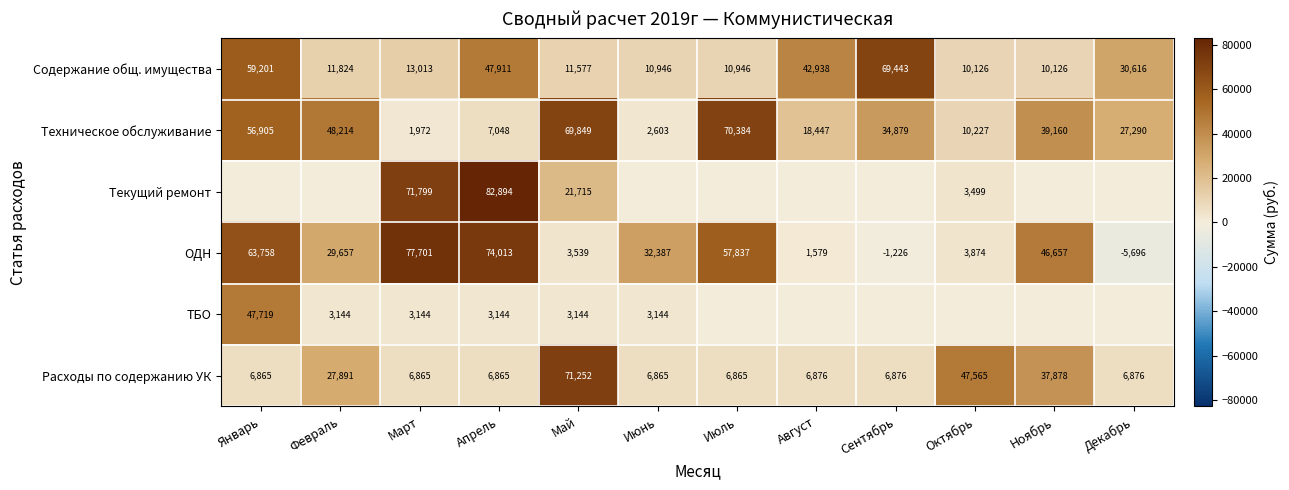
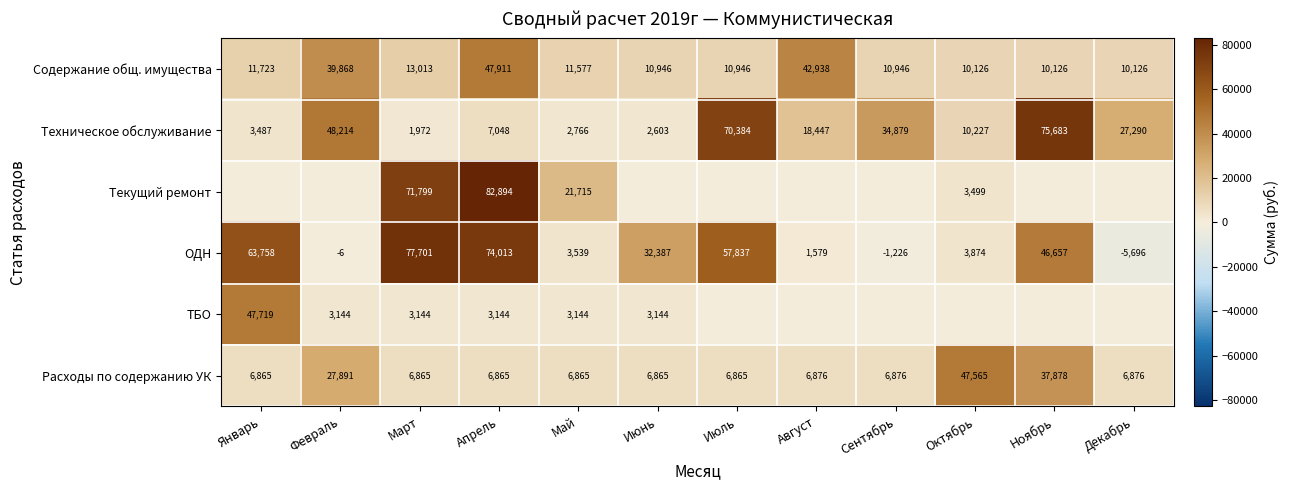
  {
    "Содержание общ. имущества": {
-     "Январь": "59,201",
-     "Февраль": "11,824",
+     "Январь": "11,723",
+     "Февраль": "39,868",
      "Март": "13,013",
      "Апрель": "47,911",
      "Май": "11,577",
      "Июнь": "10,946",
      "Июль": "10,946",
      "Август": "42,938",
-     "Сентябрь": "69,443",
+     "Сентябрь": "10,946",
      "Октябрь": "10,126",
      "Ноябрь": "10,126",
-     "Декабрь": "30,616"
+     "Декабрь": "10,126"
    },
    "Техническое обслуживание": {
-     "Январь": "56,905",
+     "Январь": "3,487",
      "Февраль": "48,214",
      "Март": "1,972",
      "Апрель": "7,048",
-     "Май": "69,849",
+     "Май": "2,766",
      "Июнь": "2,603",
      "Июль": "70,384",
      "Август": "18,447",
      "Сентябрь": "34,879",
      "Октябрь": "10,227",
-     "Ноябрь": "39,160",
+     "Ноябрь": "75,683",
      "Декабрь": "27,290"
    },
    "Текущий ремонт": {
      "Март": "71,799",
      "Апрель": "82,894",
      "Май": "21,715",
      "Октябрь": "3,499"
    },
    "ОДН": {
      "Январь": "63,758",
-     "Февраль": "29,657",
+     "Февраль": "-6",
      "Март": "77,701",
      "Апрель": "74,013",
      "Май": "3,539",
      "Июнь": "32,387",
      "Июль": "57,837",
      "Август": "1,579",
      "Сентябрь": "-1,226",
      "Октябрь": "3,874",
      "Ноябрь": "46,657",
      "Декабрь": "-5,696"
    },
    "ТБО": {
      "Январь": "47,719",
      "Февраль": "3,144",
      "Март": "3,144",
      "Апрель": "3,144",
      "Май": "3,144",
      "Июнь": "3,144"
    },
    "Расходы по содержанию УК": {
      "Январь": "6,865",
      "Февраль": "27,891",
      "Март": "6,865",
      "Апрель": "6,865",
-     "Май": "71,252",
+     "Май": "6,865",
      "Июнь": "6,865",
      "Июль": "6,865",
      "Август": "6,876",
      "Сентябрь": "6,876",
      "Октябрь": "47,565",
      "Ноябрь": "37,878",
      "Декабрь": "6,876"
    }
  }
